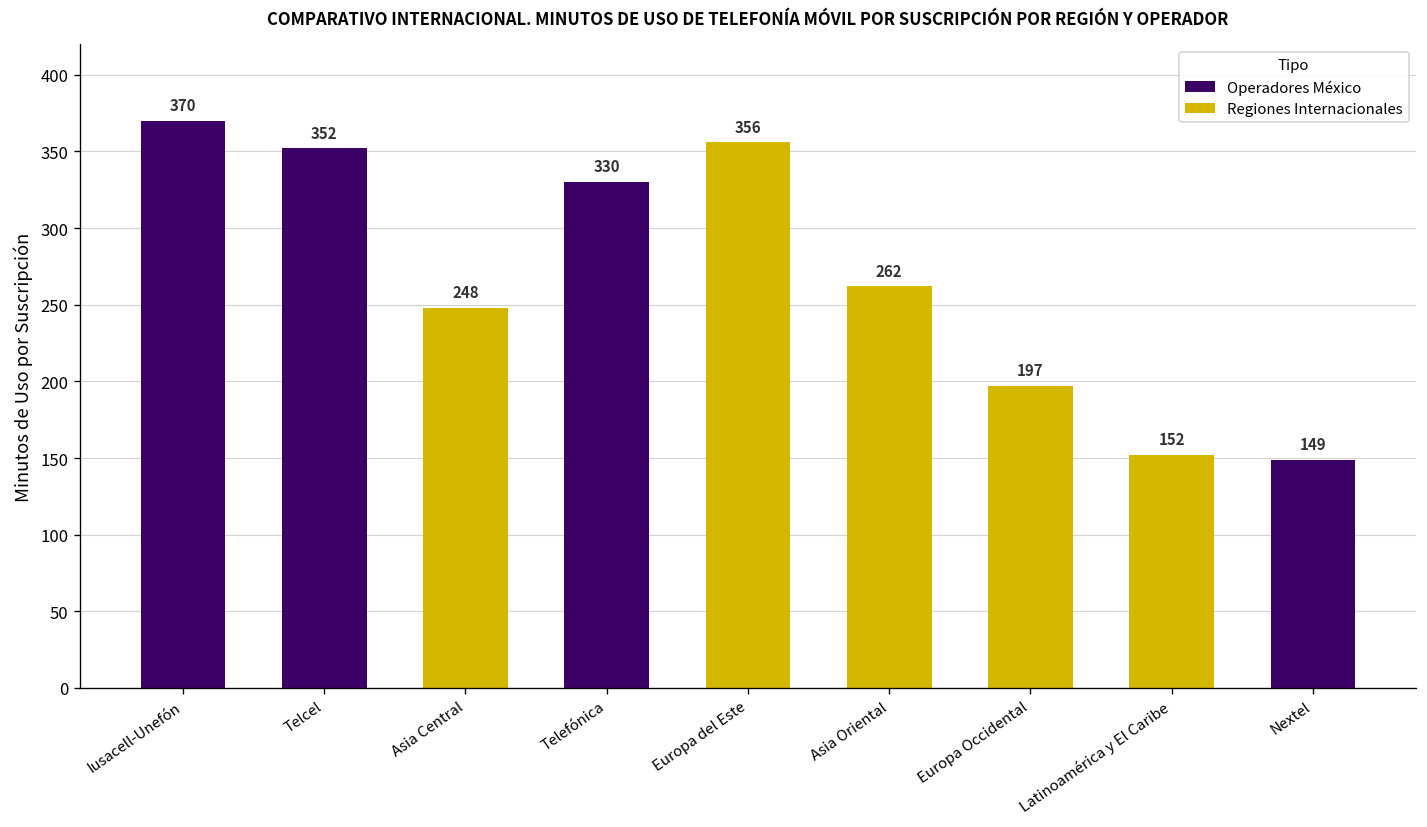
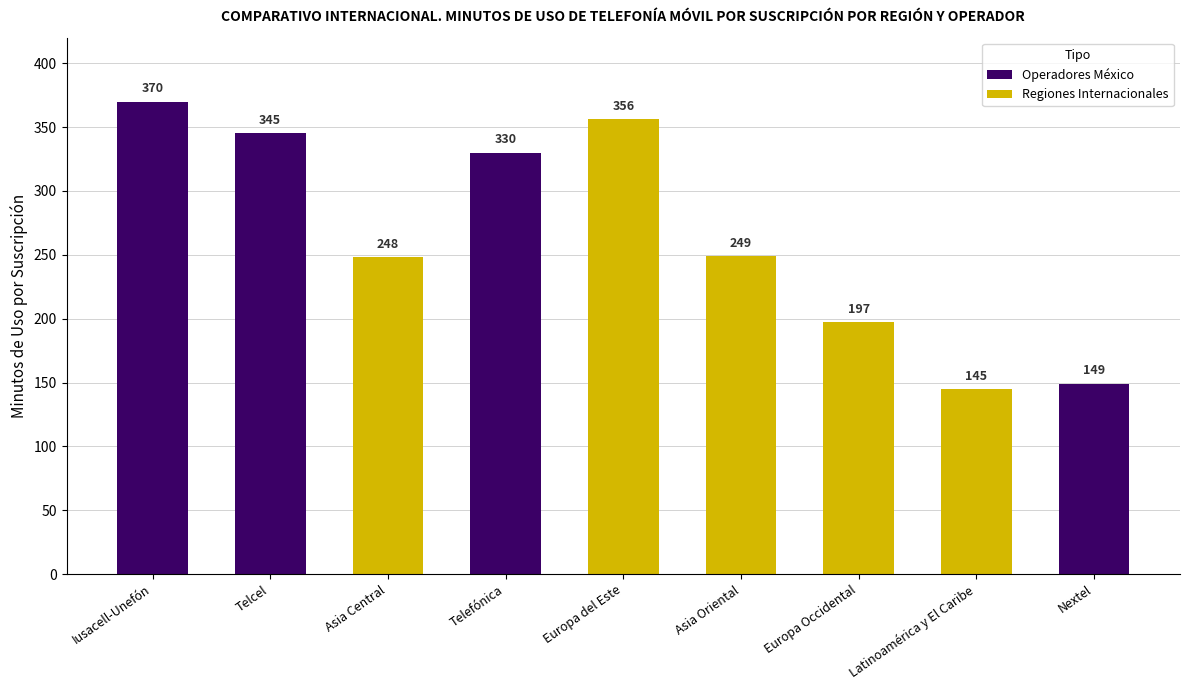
  {
    "Iusacell-Unefón": 370,
-   "Telcel": 352,
+   "Telcel": 345,
    "Asia Central": 248,
    "Telefónica": 330,
    "Europa del Este": 356,
-   "Asia Oriental": 262,
+   "Asia Oriental": 249,
    "Europa Occidental": 197,
-   "Latinoamérica y El Caribe": 152,
+   "Latinoamérica y El Caribe": 145,
    "Nextel": 149
  }
